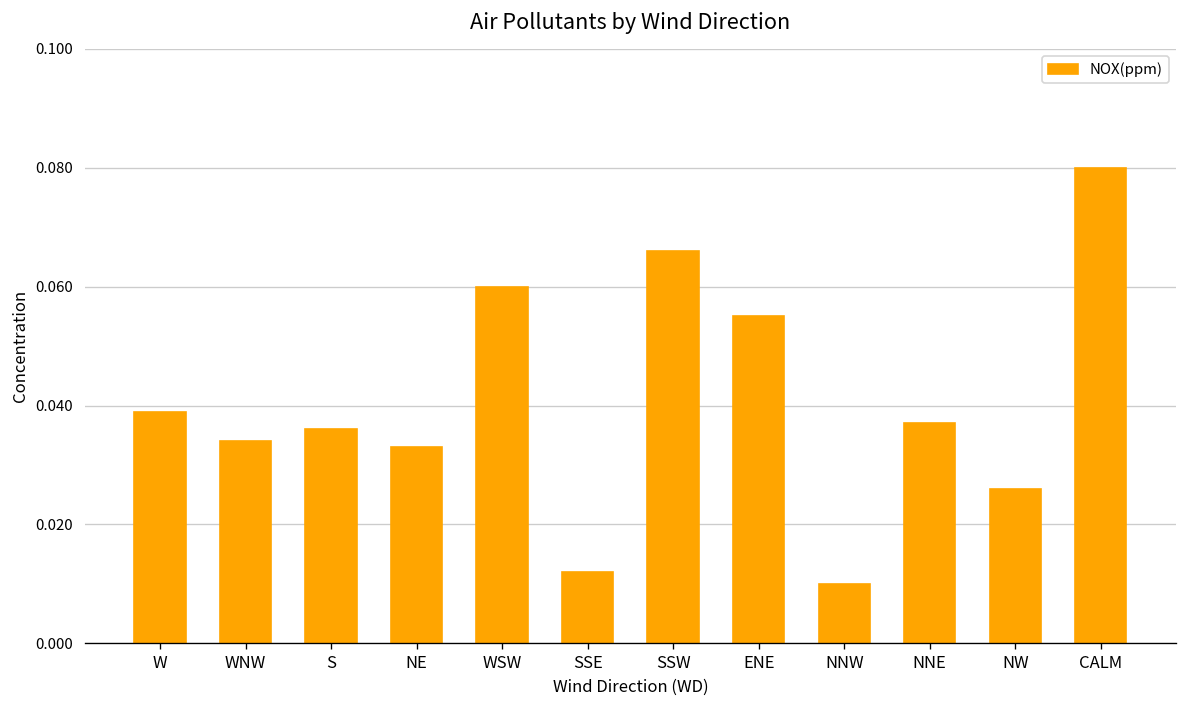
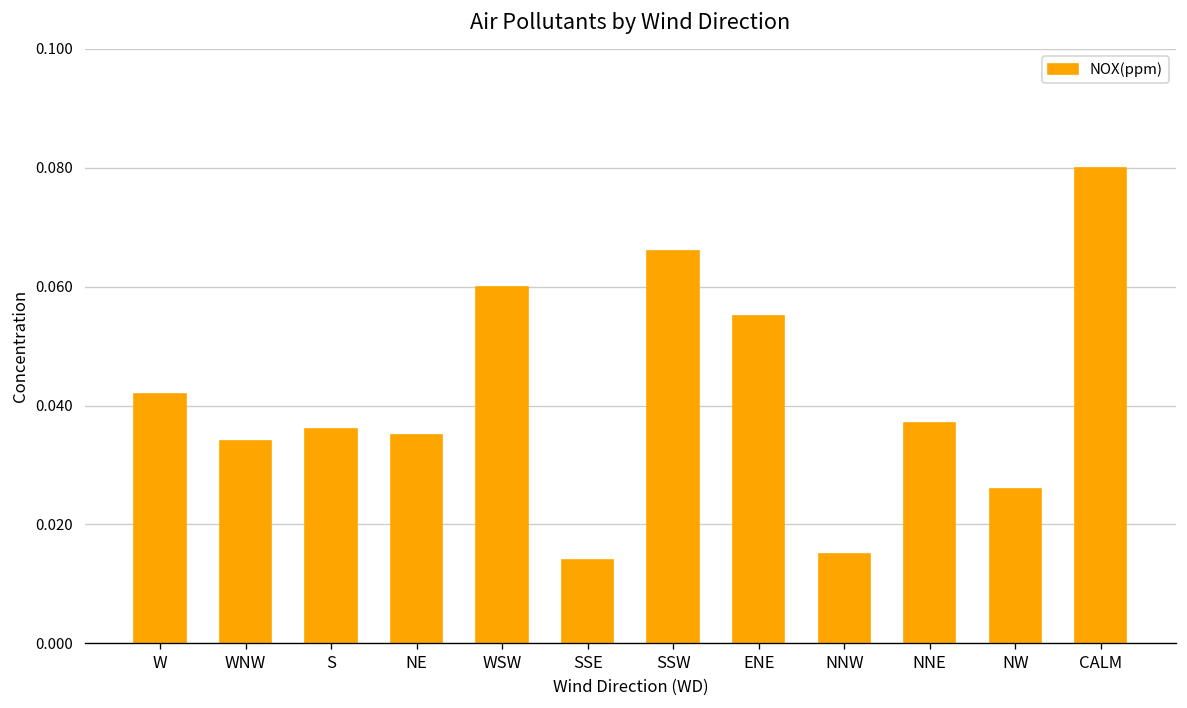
  {
-   "W": 0.039,
+   "W": 0.042,
    "WNW": 0.034,
    "S": 0.036,
-   "NE": 0.033,
+   "NE": 0.035,
    "WSW": 0.060,
-   "SSE": 0.012,
+   "SSE": 0.014,
    "SSW": 0.066,
    "ENE": 0.055,
-   "NNW": 0.010,
+   "NNW": 0.015,
    "NNE": 0.037,
    "NW": 0.026,
    "CALM": 0.080
  }
